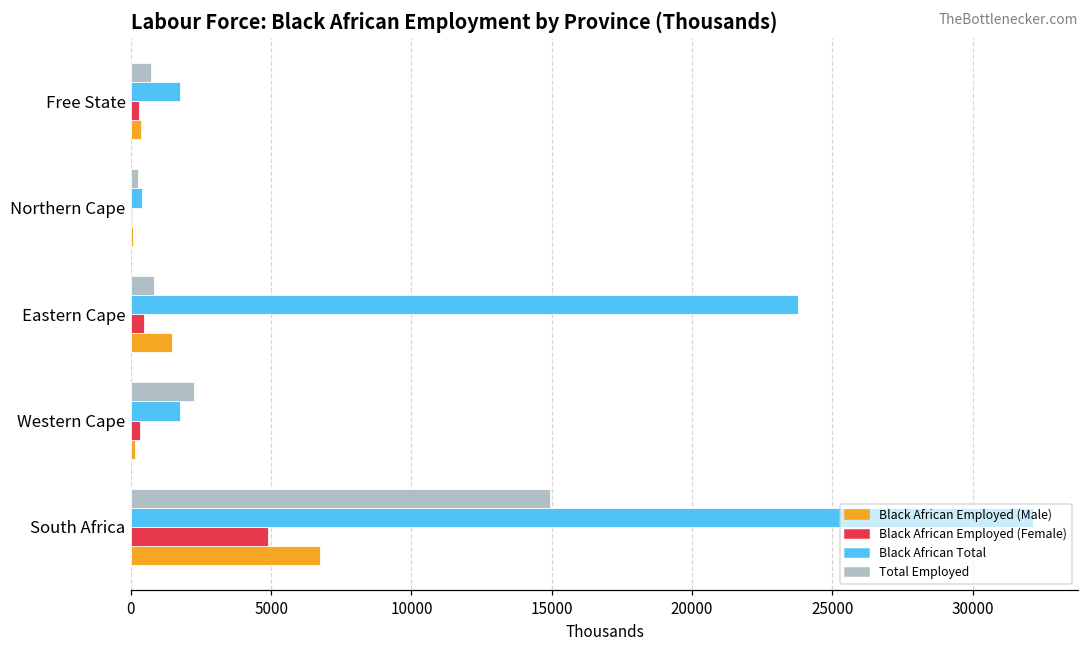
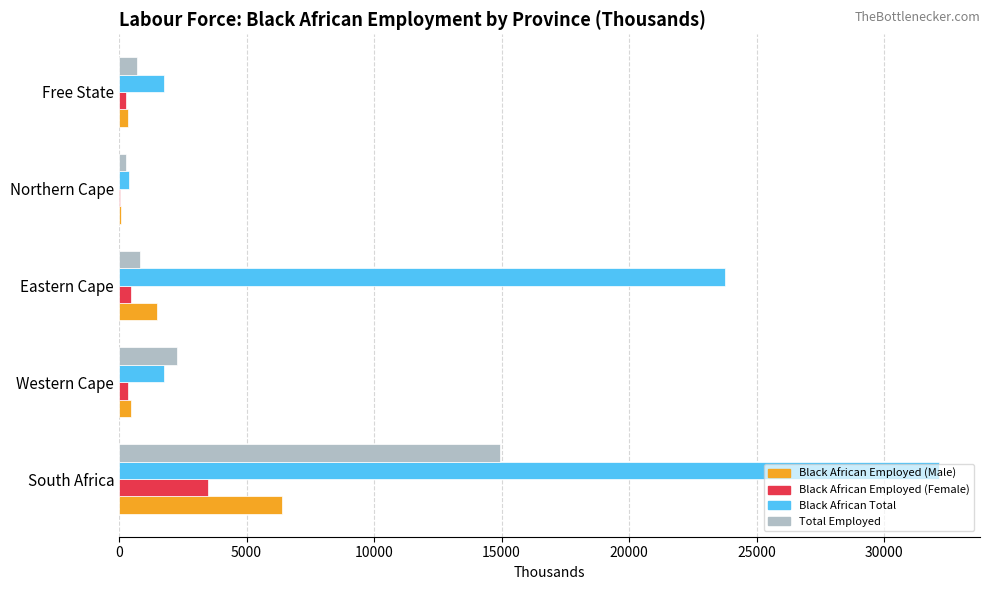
  {
    "Black African Employed (Male)": {
      "Free State": 300,
      "Eastern Cape": 1500,
-     "Western Cape": 200,
-     "South Africa": 6700
+     "Western Cape": 500,
+     "South Africa": 6400
    },
    "Black African Employed (Female)": {
      "Free State": 300,
      "Eastern Cape": 500,
      "Western Cape": 300,
-     "South Africa": 4900
+     "South Africa": 3500
    },
    "Black African Total": {
      "Free State": 1800,
      "Northern Cape": 400,
      "Eastern Cape": 23800,
      "Western Cape": 1700
    },
    "Total Employed": {
      "Free State": 700,
      "Northern Cape": 300,
      "Eastern Cape": 800,
      "Western Cape": 2300,
      "South Africa": 14900
    }
  }
